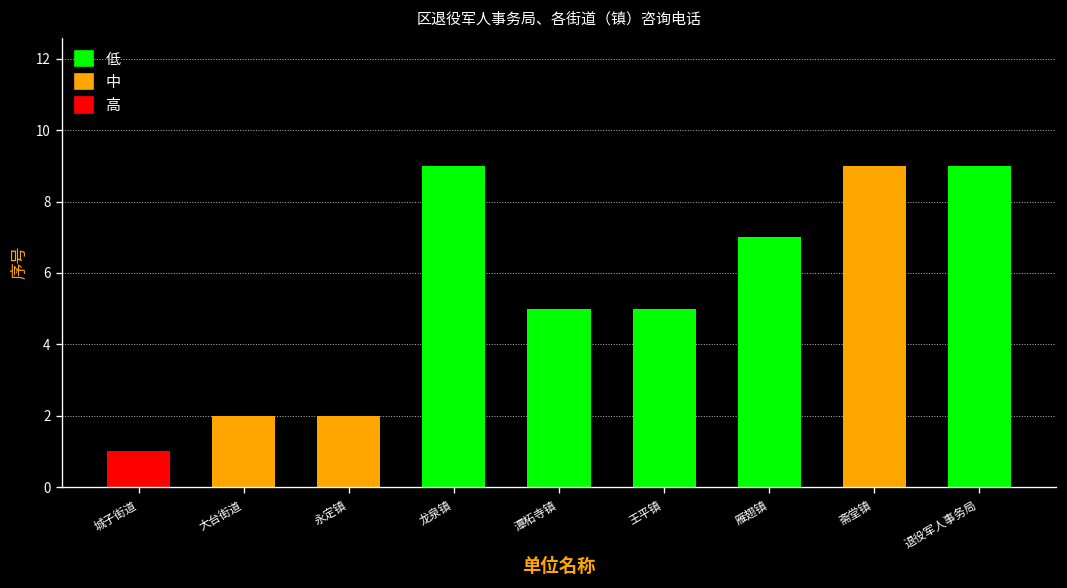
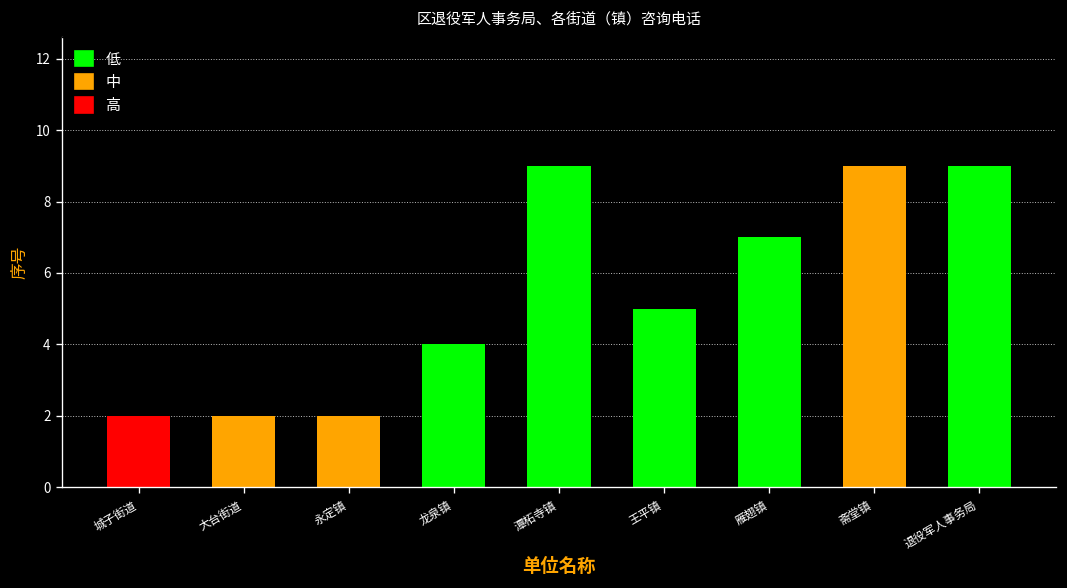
  {
-   "城子街道": 1,
+   "城子街道": 2,
    "大台街道": 2,
    "永定镇": 2,
-   "龙泉镇": 9,
-   "潭柘寺镇": 5,
+   "龙泉镇": 4,
+   "潭柘寺镇": 9,
    "王平镇": 5,
    "雁翅镇": 7,
    "斋堂镇": 9,
    "退役军人事务局": 9
  }
